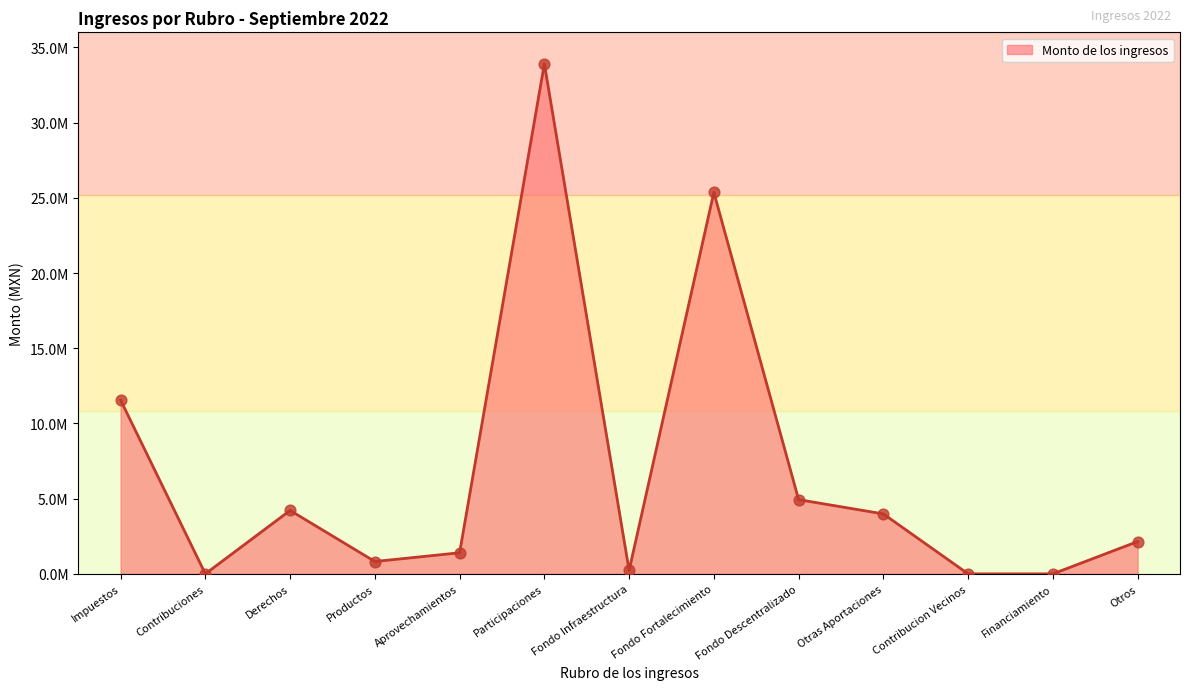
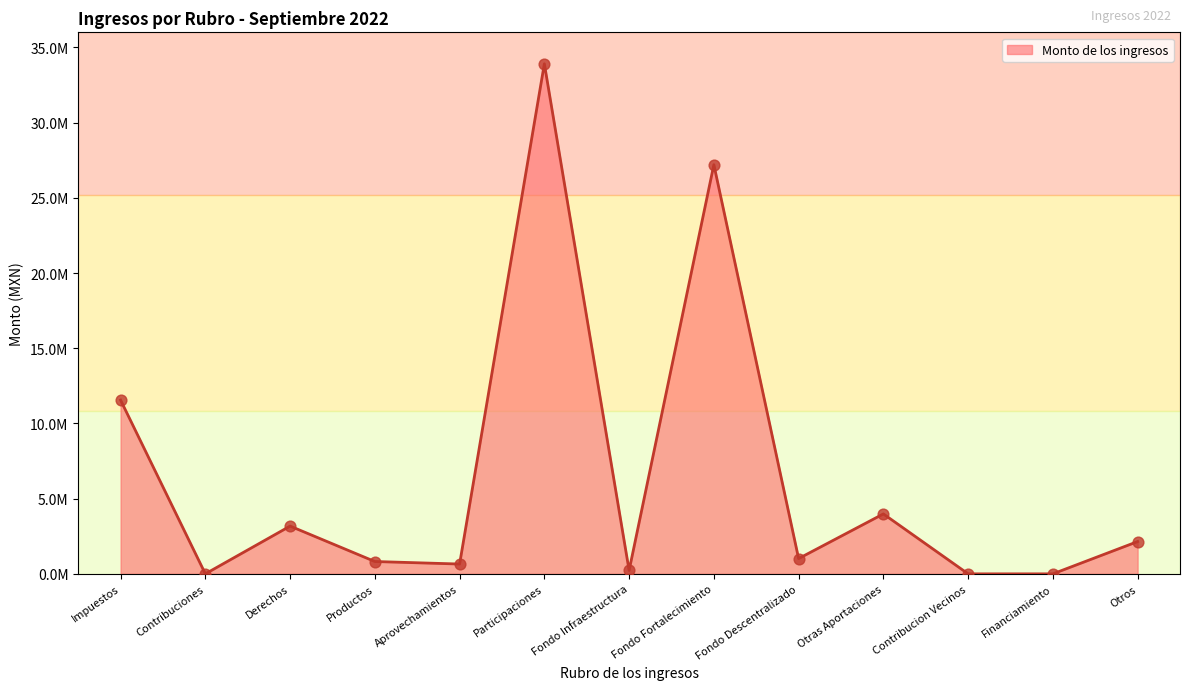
  {
    "Impuestos": 11600000,
    "Contribuciones": 0,
-   "Derechos": 4200000,
+   "Derechos": 3200000,
    "Productos": 800000,
-   "Aprovechamientos": 1400000,
+   "Aprovechamientos": 700000,
    "Participaciones": 33900000,
    "Fondo Infraestructura": 200000,
-   "Fondo Fortalecimiento": 25400000,
-   "Fondo Descentralizado": 4900000,
+   "Fondo Fortalecimiento": 27200000,
+   "Fondo Descentralizado": 1000000,
    "Otras Aportaciones": 4000000,
    "Contribucion Vecinos": 0,
    "Financiamiento": 0,
    "Otros": 2100000
  }
